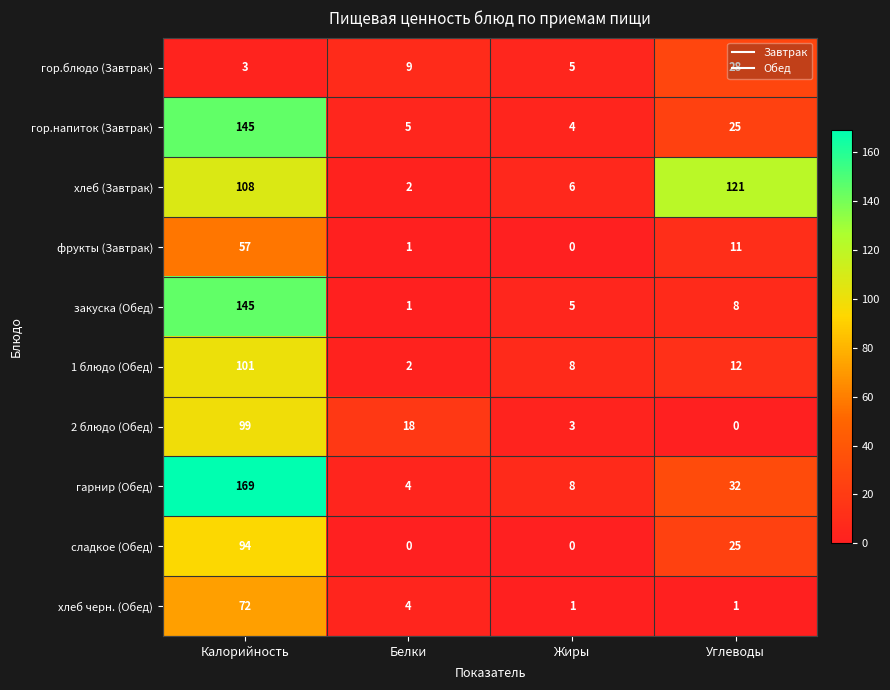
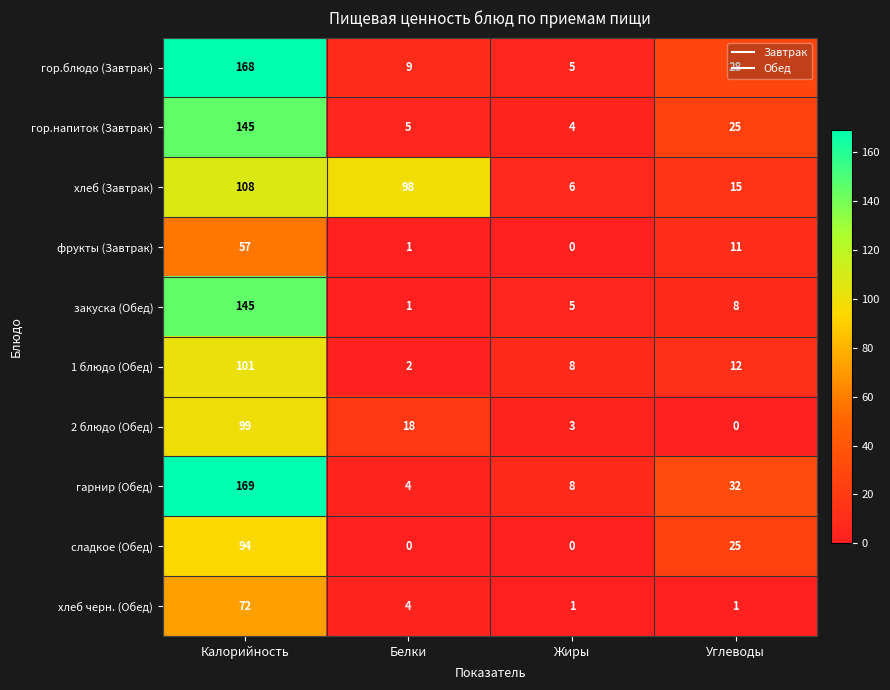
  {
    "гор.блюдо (Завтрак)": {
-     "Калорийность": 3,
+     "Калорийность": 168,
      "Белки": 9,
      "Жиры": 5
    },
    "гор.напиток (Завтрак)": {
      "Калорийность": 145,
      "Белки": 5,
      "Жиры": 4,
      "Углеводы": 25
    },
    "хлеб (Завтрак)": {
      "Калорийность": 108,
-     "Белки": 2,
+     "Белки": 98,
      "Жиры": 6,
-     "Углеводы": 121
+     "Углеводы": 15
    },
    "фрукты (Завтрак)": {
      "Калорийность": 57,
      "Белки": 1,
      "Жиры": 0,
      "Углеводы": 11
    },
    "закуска (Обед)": {
      "Калорийность": 145,
      "Белки": 1,
      "Жиры": 5,
      "Углеводы": 8
    },
    "1 блюдо (Обед)": {
      "Калорийность": 101,
      "Белки": 2,
      "Жиры": 8,
      "Углеводы": 12
    },
    "2 блюдо (Обед)": {
      "Калорийность": 99,
      "Белки": 18,
      "Жиры": 3,
      "Углеводы": 0
    },
    "гарнир (Обед)": {
      "Калорийность": 169,
      "Белки": 4,
      "Жиры": 8,
      "Углеводы": 32
    },
    "сладкое (Обед)": {
      "Калорийность": 94,
      "Белки": 0,
      "Жиры": 0,
      "Углеводы": 25
    },
    "хлеб черн. (Обед)": {
      "Калорийность": 72,
      "Белки": 4,
      "Жиры": 1,
      "Углеводы": 1
    }
  }
